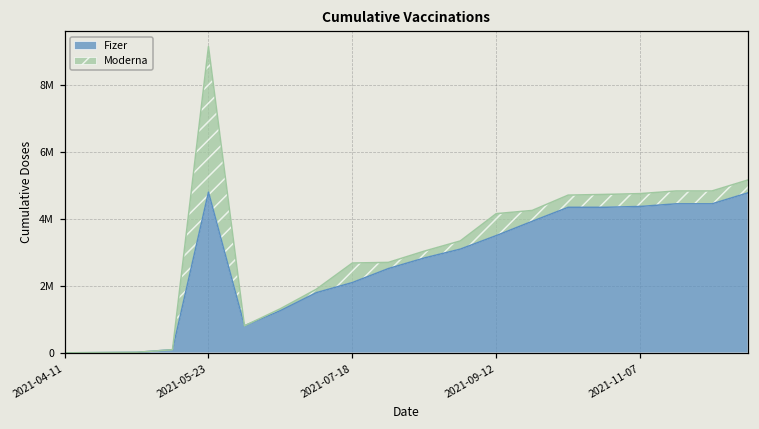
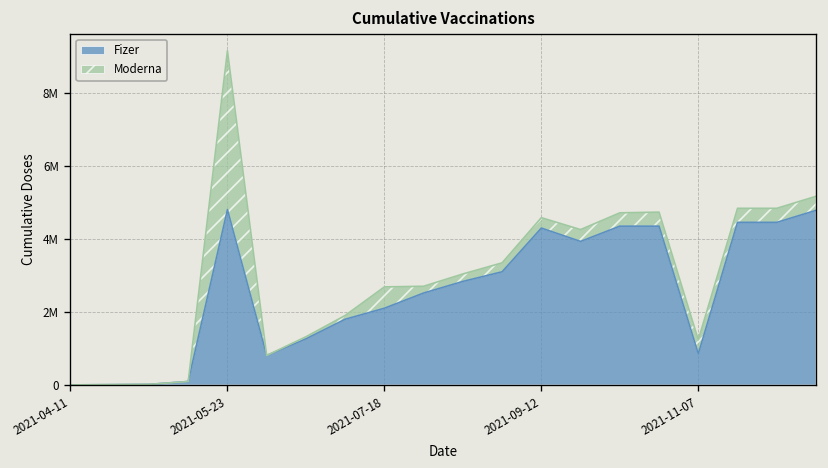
  {
    "Fizer": {
      "2021-05-23": 4800000,
      "2021-07-18": 2100000,
-     "2021-09-12": 3500000,
-     "2021-11-07": 4400000
+     "2021-09-12": 4300000,
+     "2021-11-07": 900000
    },
    "Moderna": {
      "2021-05-23": 4400000,
      "2021-07-18": 600000,
-     "2021-09-12": 700000,
+     "2021-09-12": 300000,
      "2021-11-07": 400000
    }
  }
